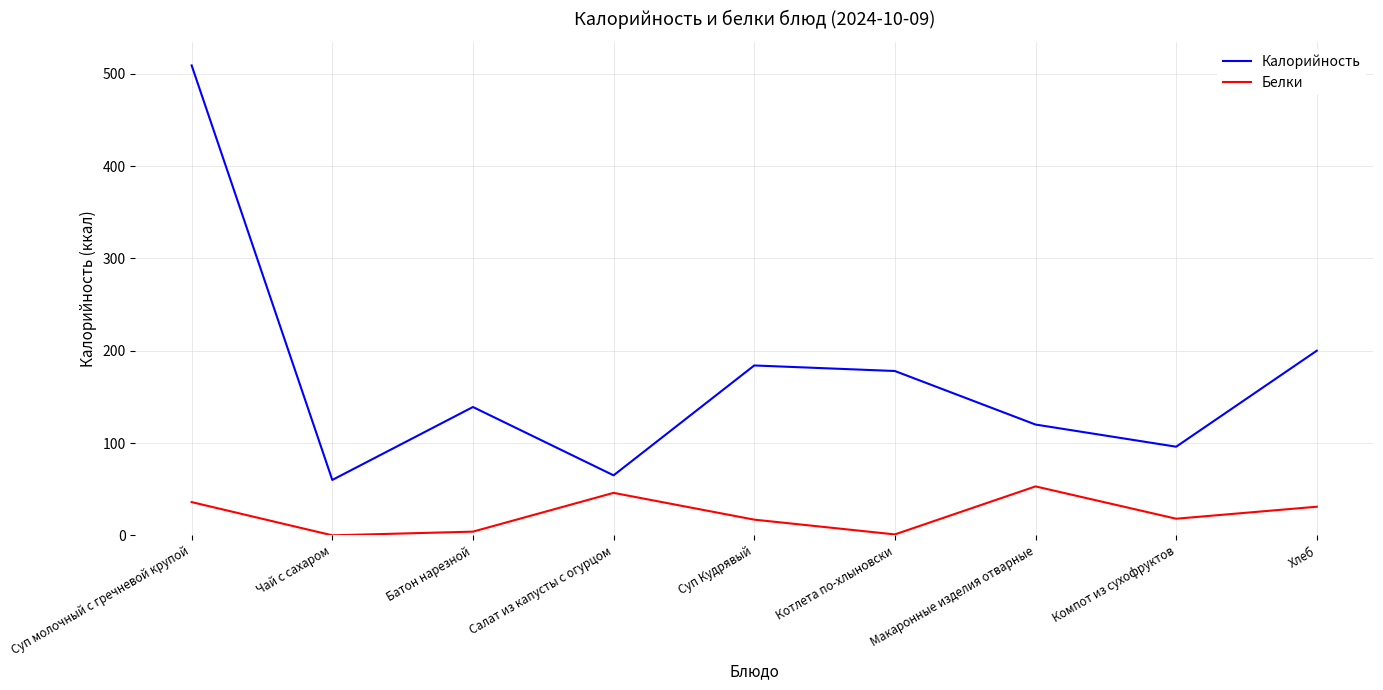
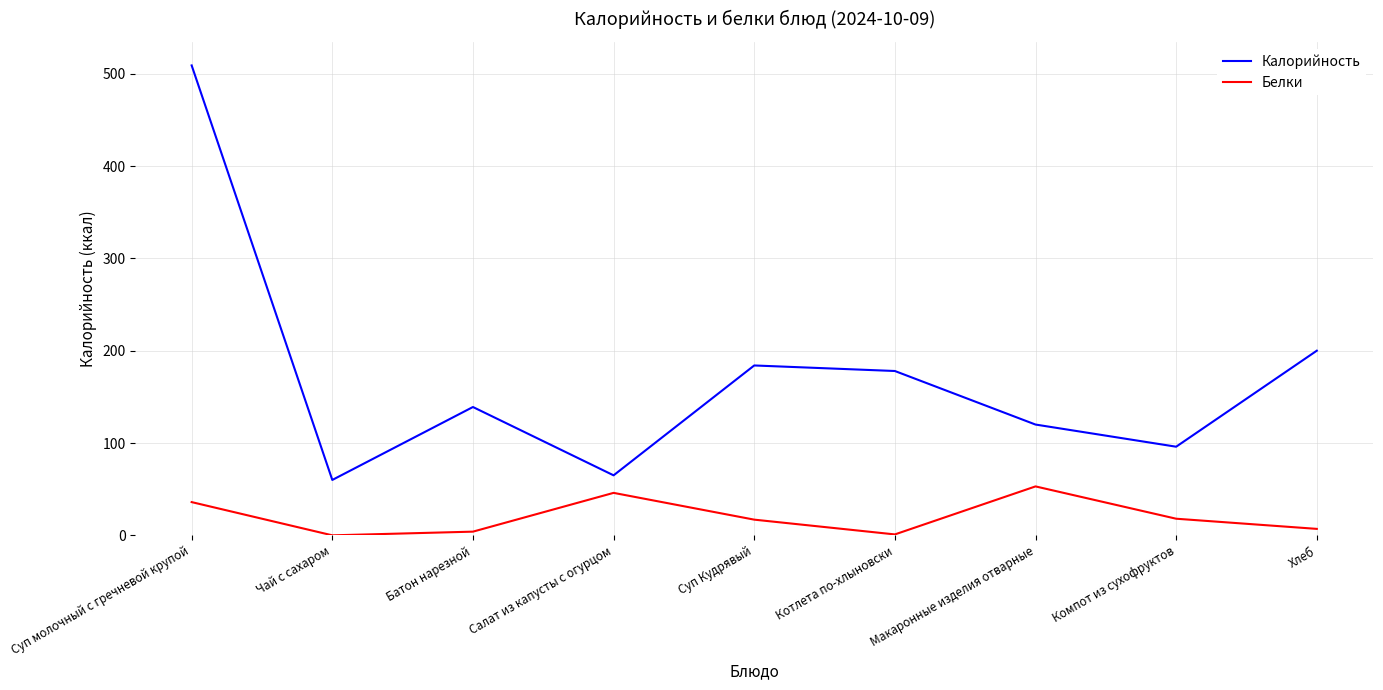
  {
    "Калорийность": {
      "Суп молочный с гречневой крупой": 510,
      "Чай с сахаром": 60,
      "Батон нарезной": 140,
      "Салат из капусты с огурцом": 70,
      "Суп Кудрявый": 180,
      "Котлета по-хлыновски": 180,
      "Макаронные изделия отварные": 120,
      "Компот из сухофруктов": 100,
      "Хлеб": 200
    },
    "Белки": {
      "Суп молочный с гречневой крупой": 40,
      "Чай с сахаром": 0,
      "Батон нарезной": 0,
      "Салат из капусты с огурцом": 50,
      "Суп Кудрявый": 20,
      "Котлета по-хлыновски": 0,
      "Макаронные изделия отварные": 50,
      "Компот из сухофруктов": 20,
-     "Хлеб": 30
+     "Хлеб": 10
    }
  }
